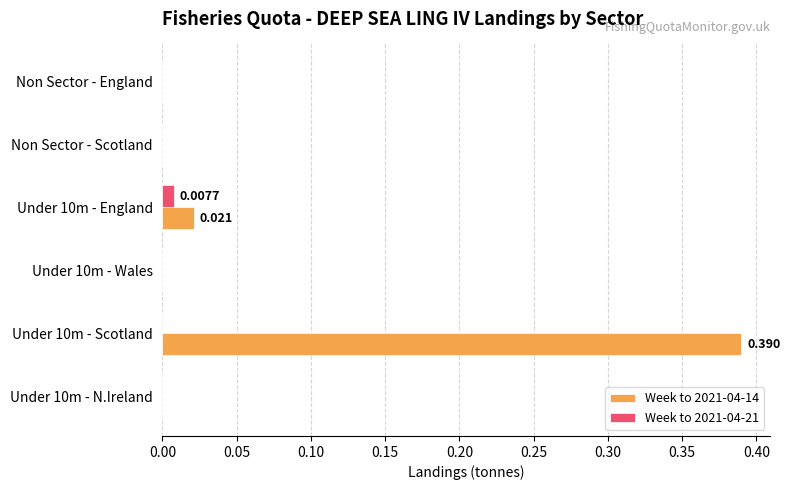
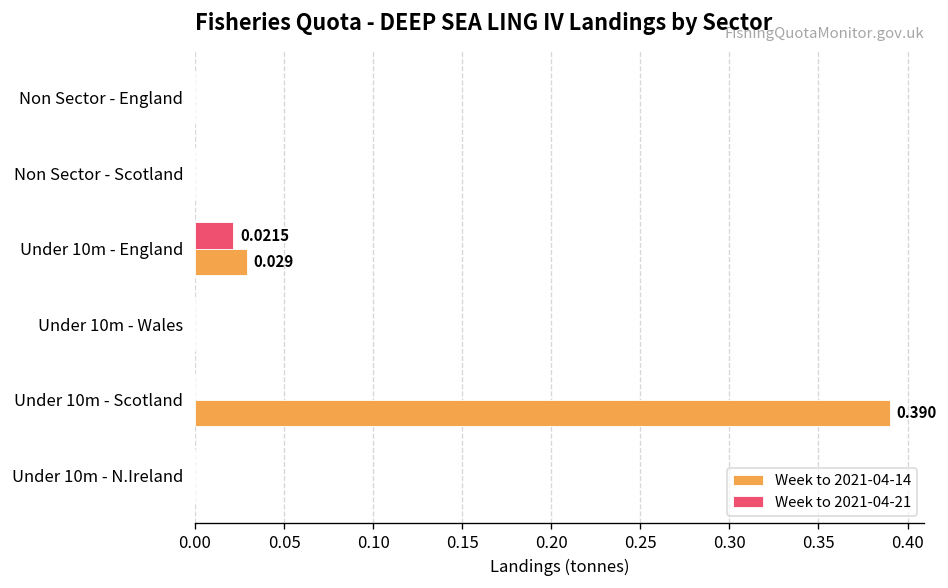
  {
    "Week to 2021-04-14": {
-     "Under 10m - England": 0.021,
+     "Under 10m - England": 0.029,
      "Under 10m - Scotland": 0.390
    },
    "Week to 2021-04-21": {
-     "Under 10m - England": 0.0077
+     "Under 10m - England": 0.0215
    }
  }
